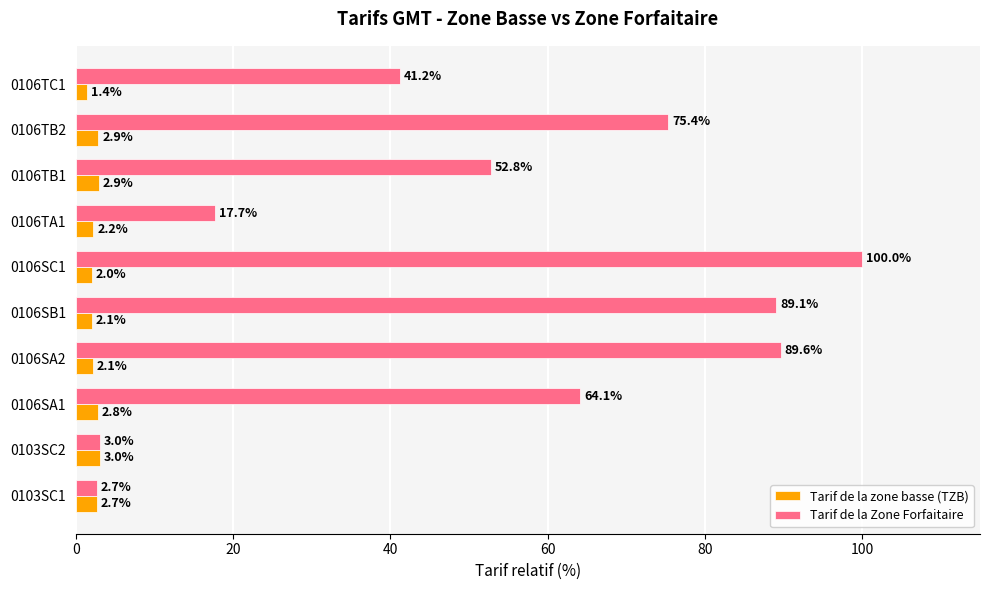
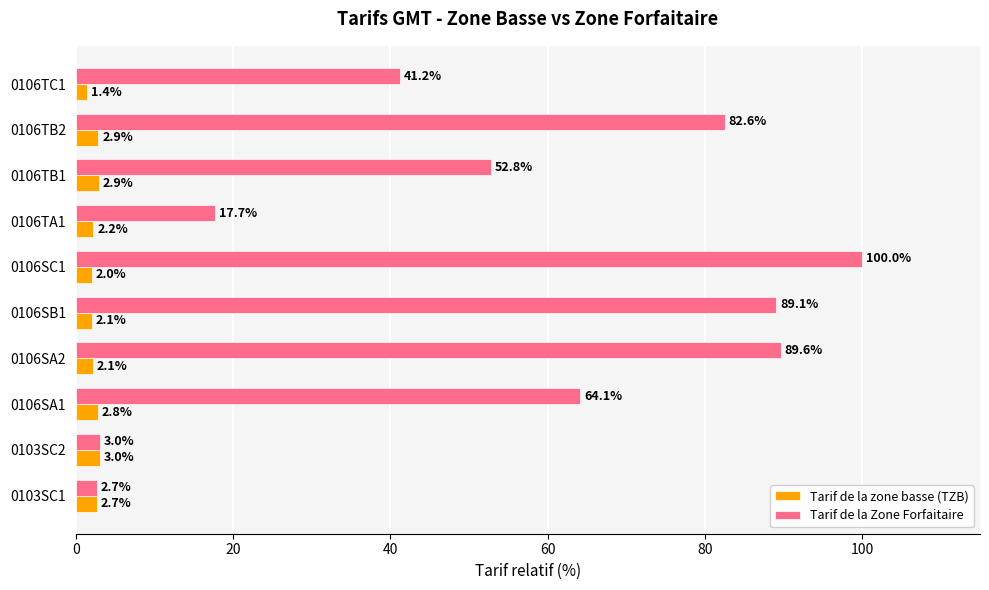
  {
    "Tarif de la zone basse (TZB)": {
      "0106TC1": "1.4%",
      "0106TB2": "2.9%",
      "0106TB1": "2.9%",
      "0106TA1": "2.2%",
      "0106SC1": "2.0%",
      "0106SB1": "2.1%",
      "0106SA2": "2.1%",
      "0106SA1": "2.8%",
      "0103SC2": "3.0%",
      "0103SC1": "2.7%"
    },
    "Tarif de la Zone Forfaitaire": {
      "0106TC1": "41.2%",
-     "0106TB2": "75.4%",
+     "0106TB2": "82.6%",
      "0106TB1": "52.8%",
      "0106TA1": "17.7%",
      "0106SC1": "100.0%",
      "0106SB1": "89.1%",
      "0106SA2": "89.6%",
      "0106SA1": "64.1%",
      "0103SC2": "3.0%",
      "0103SC1": "2.7%"
    }
  }
